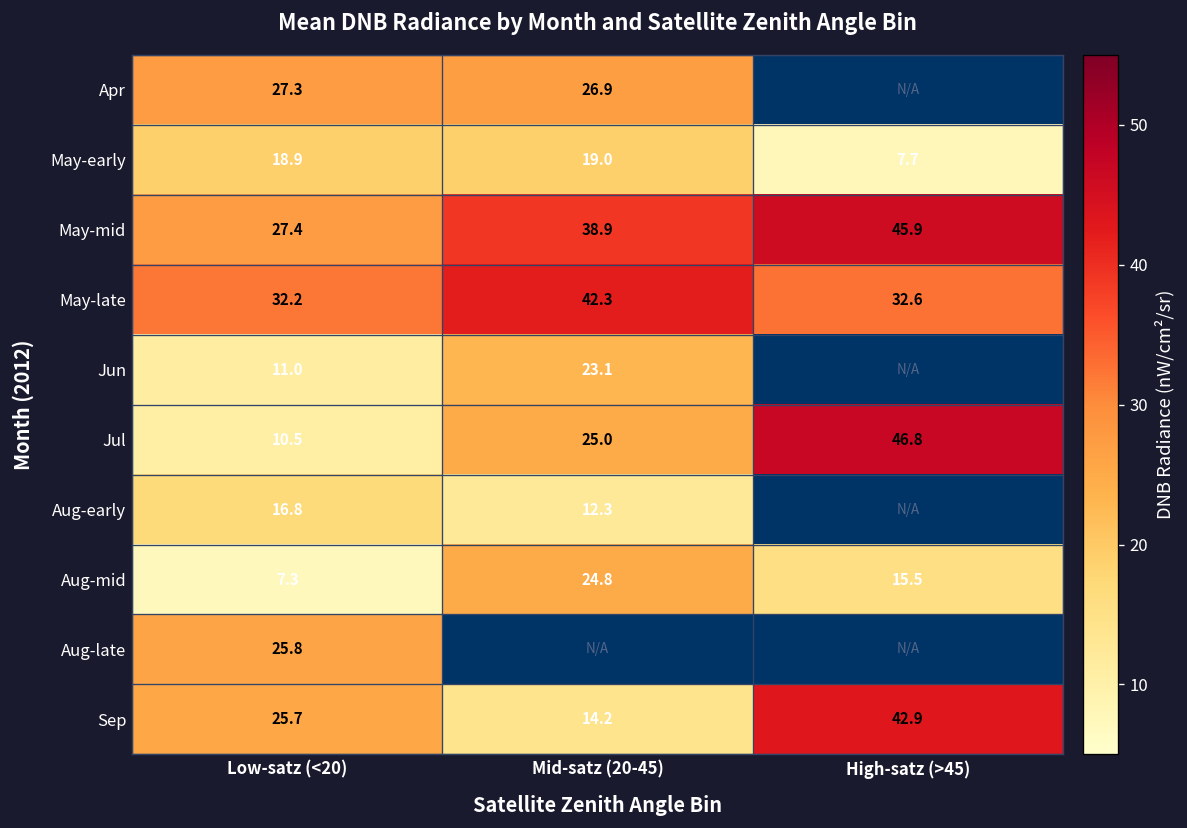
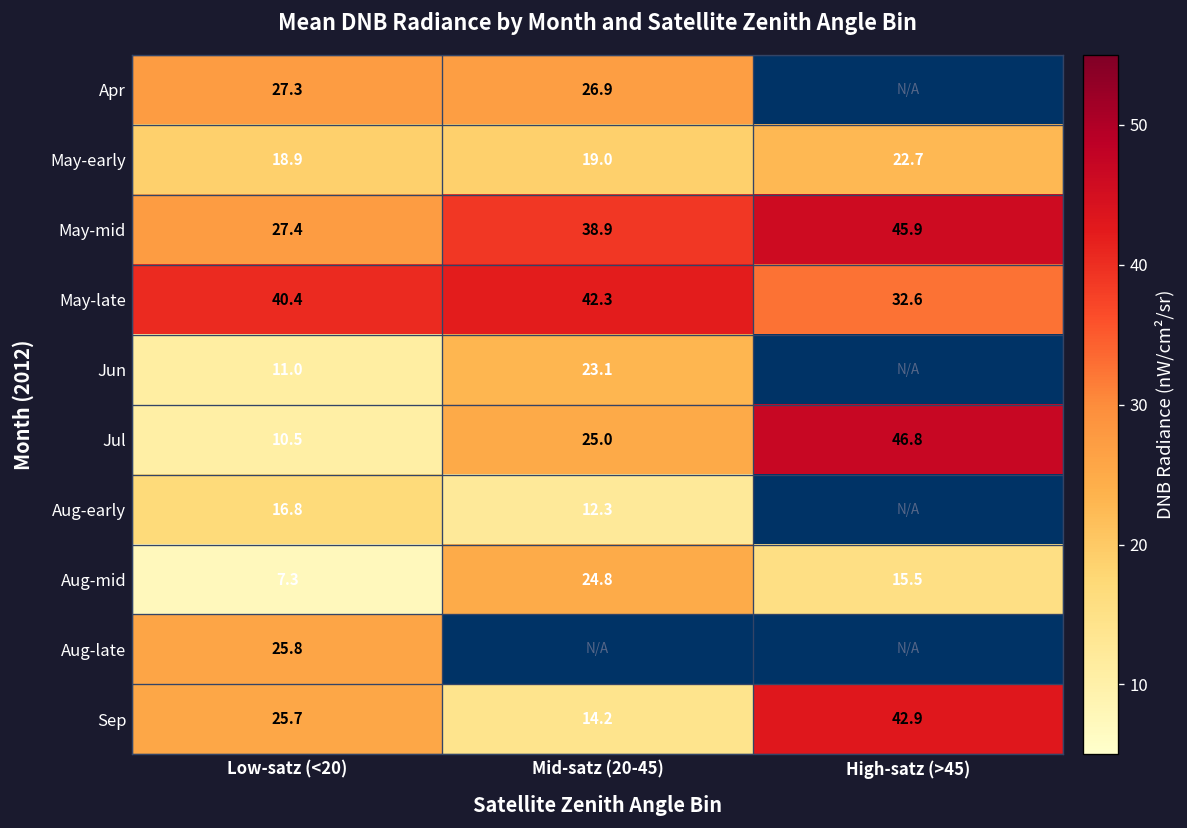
  {
    "Apr": {
      "Low-satz (<20)": 27.3,
      "Mid-satz (20-45)": 26.9
    },
    "May-early": {
      "Low-satz (<20)": 18.9,
      "Mid-satz (20-45)": 19.0,
-     "High-satz (>45)": 7.7
+     "High-satz (>45)": 22.7
    },
    "May-mid": {
      "Low-satz (<20)": 27.4,
      "Mid-satz (20-45)": 38.9,
      "High-satz (>45)": 45.9
    },
    "May-late": {
-     "Low-satz (<20)": 32.2,
+     "Low-satz (<20)": 40.4,
      "Mid-satz (20-45)": 42.3,
      "High-satz (>45)": 32.6
    },
    "Jun": {
      "Low-satz (<20)": 11.0,
      "Mid-satz (20-45)": 23.1
    },
    "Jul": {
      "Low-satz (<20)": 10.5,
      "Mid-satz (20-45)": 25.0,
      "High-satz (>45)": 46.8
    },
    "Aug-early": {
      "Low-satz (<20)": 16.8,
      "Mid-satz (20-45)": 12.3
    },
    "Aug-mid": {
      "Low-satz (<20)": 7.3,
      "Mid-satz (20-45)": 24.8,
      "High-satz (>45)": 15.5
    },
    "Aug-late": {
      "Low-satz (<20)": 25.8
    },
    "Sep": {
      "Low-satz (<20)": 25.7,
      "Mid-satz (20-45)": 14.2,
      "High-satz (>45)": 42.9
    }
  }
